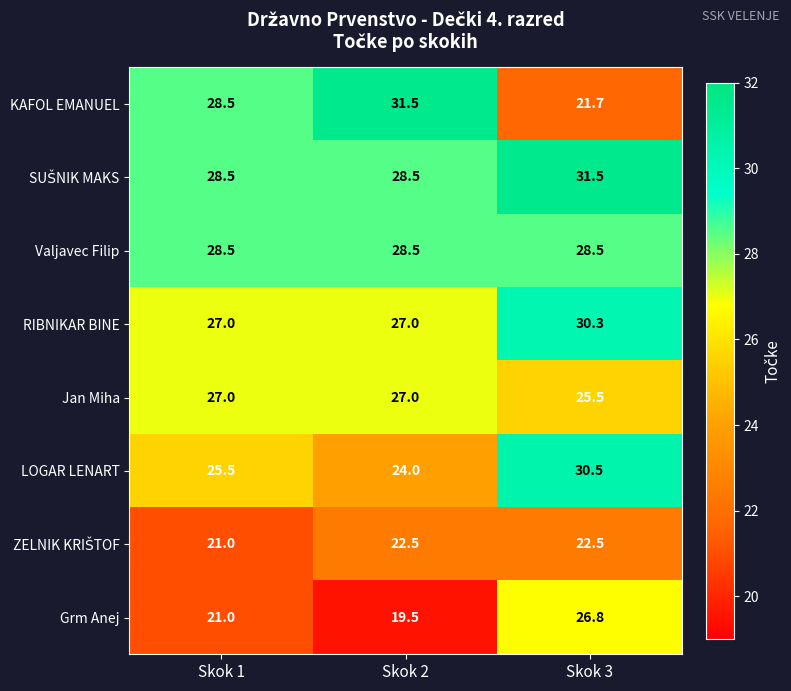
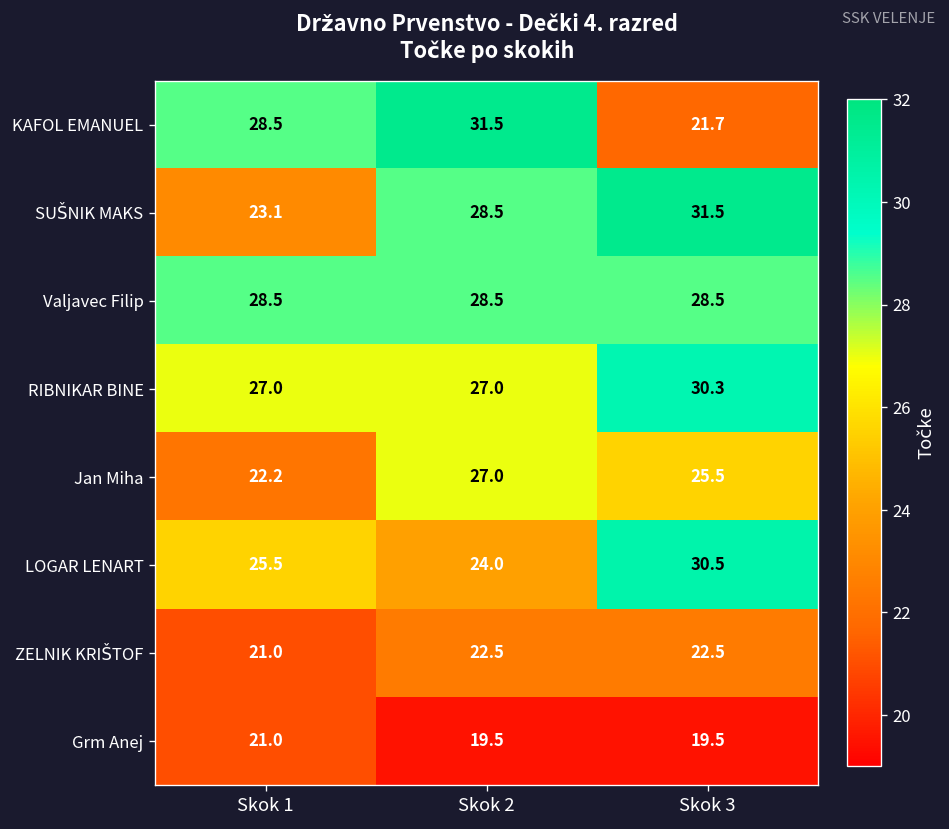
  {
    "KAFOL EMANUEL": {
      "Skok 1": 28.5,
      "Skok 2": 31.5,
      "Skok 3": 21.7
    },
    "SUŠNIK MAKS": {
-     "Skok 1": 28.5,
+     "Skok 1": 23.1,
      "Skok 2": 28.5,
      "Skok 3": 31.5
    },
    "Valjavec Filip": {
      "Skok 1": 28.5,
      "Skok 2": 28.5,
      "Skok 3": 28.5
    },
    "RIBNIKAR BINE": {
      "Skok 1": 27.0,
      "Skok 2": 27.0,
      "Skok 3": 30.3
    },
    "Jan Miha": {
-     "Skok 1": 27.0,
+     "Skok 1": 22.2,
      "Skok 2": 27.0,
      "Skok 3": 25.5
    },
    "LOGAR LENART": {
      "Skok 1": 25.5,
      "Skok 2": 24.0,
      "Skok 3": 30.5
    },
    "ZELNIK KRIŠTOF": {
      "Skok 1": 21.0,
      "Skok 2": 22.5,
      "Skok 3": 22.5
    },
    "Grm Anej": {
      "Skok 1": 21.0,
      "Skok 2": 19.5,
-     "Skok 3": 26.8
+     "Skok 3": 19.5
    }
  }
